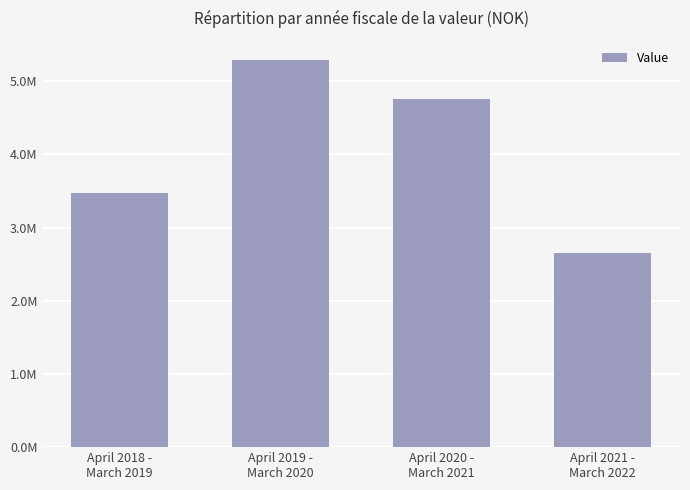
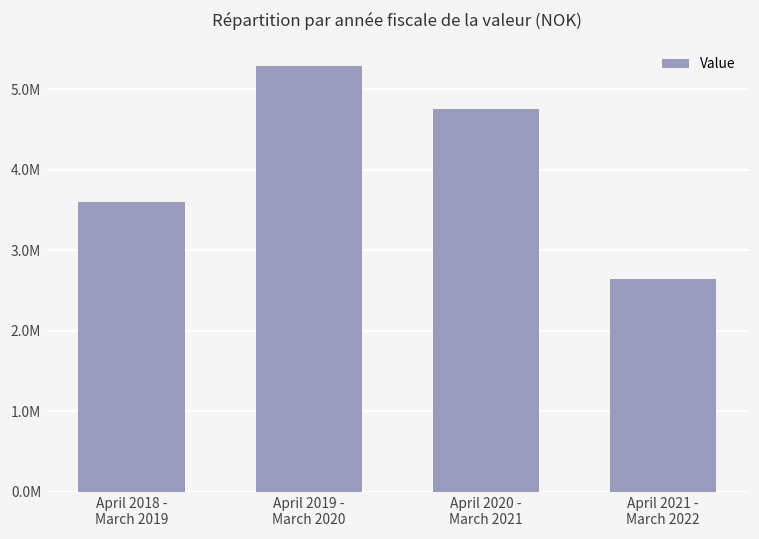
  {
-   "April 2018 - March 2019": 3500000,
+   "April 2018 - March 2019": 3600000,
    "April 2019 - March 2020": 5300000,
    "April 2020 - March 2021": 4800000,
    "April 2021 - March 2022": 2600000
  }
